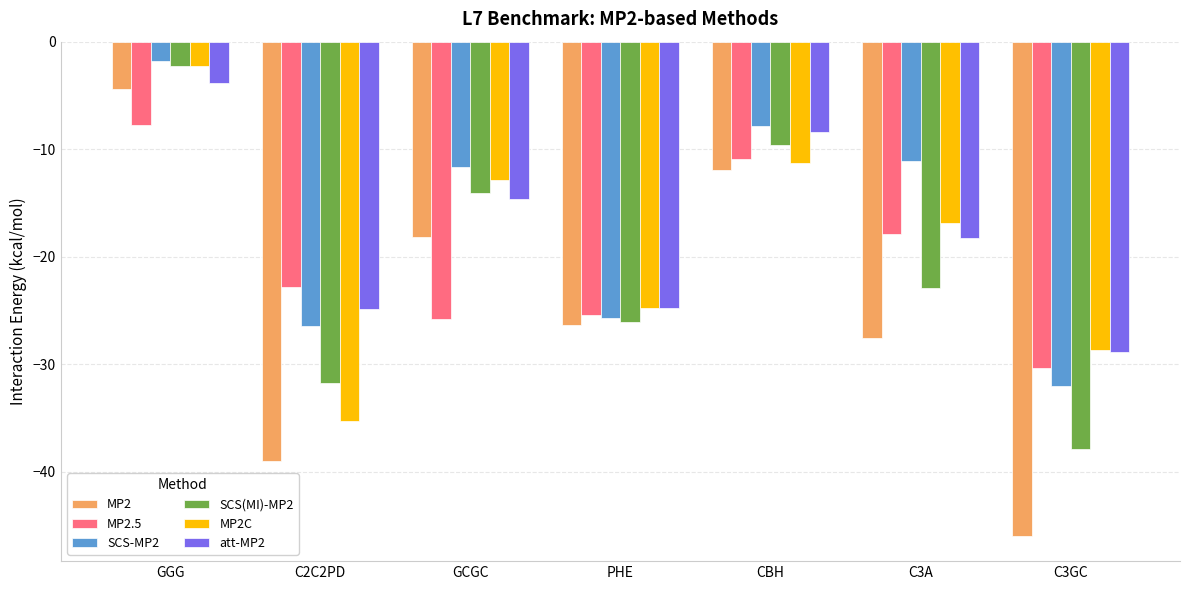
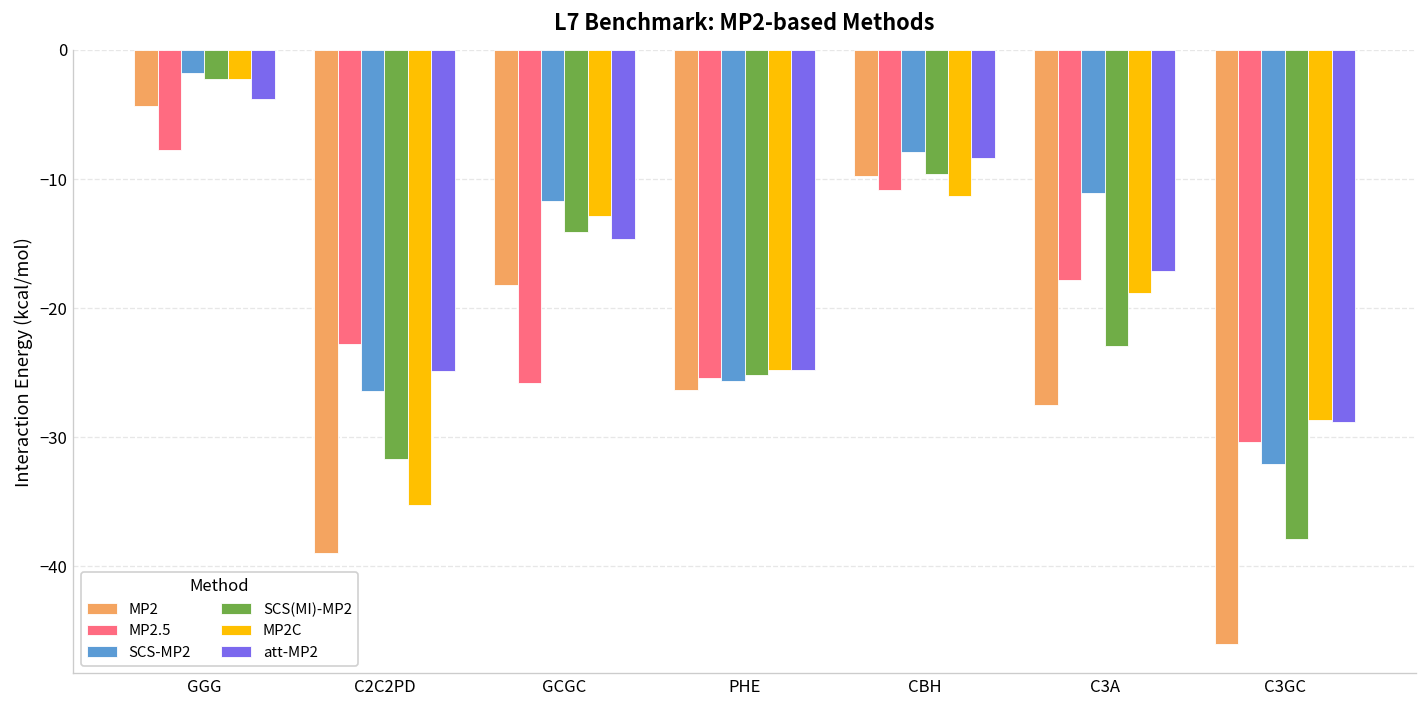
  {
    "MP2": {
      "GGG": -4.4,
      "C2C2PD": -39.0,
      "GCGC": -18.2,
      "PHE": -26.4,
-     "CBH": -11.9,
+     "CBH": -9.8,
      "C3A": -27.5,
      "C3GC": -46.0
    },
    "MP2.5": {
      "GGG": -7.8,
      "C2C2PD": -22.8,
      "GCGC": -25.8,
      "PHE": -25.5,
      "CBH": -10.9,
      "C3A": -17.9,
      "C3GC": -30.4
    },
    "SCS-MP2": {
      "GGG": -1.8,
      "C2C2PD": -26.5,
      "GCGC": -11.7,
      "PHE": -25.7,
      "CBH": -7.9,
      "C3A": -11.1,
      "C3GC": -32.1
    },
    "SCS(MI)-MP2": {
      "GGG": -2.2,
      "C2C2PD": -31.7,
      "GCGC": -14.1,
-     "PHE": -26.1,
+     "PHE": -25.2,
      "CBH": -9.6,
      "C3A": -22.9,
      "C3GC": -37.9
    },
    "MP2C": {
      "GGG": -2.2,
      "C2C2PD": -35.3,
      "GCGC": -12.9,
      "PHE": -24.8,
      "CBH": -11.3,
-     "C3A": -16.9,
+     "C3A": -18.8,
      "C3GC": -28.7
    },
    "att-MP2": {
      "GGG": -3.8,
      "C2C2PD": -24.9,
      "GCGC": -14.6,
      "PHE": -24.8,
      "CBH": -8.4,
-     "C3A": -18.2,
+     "C3A": -17.1,
      "C3GC": -28.9
    }
  }
